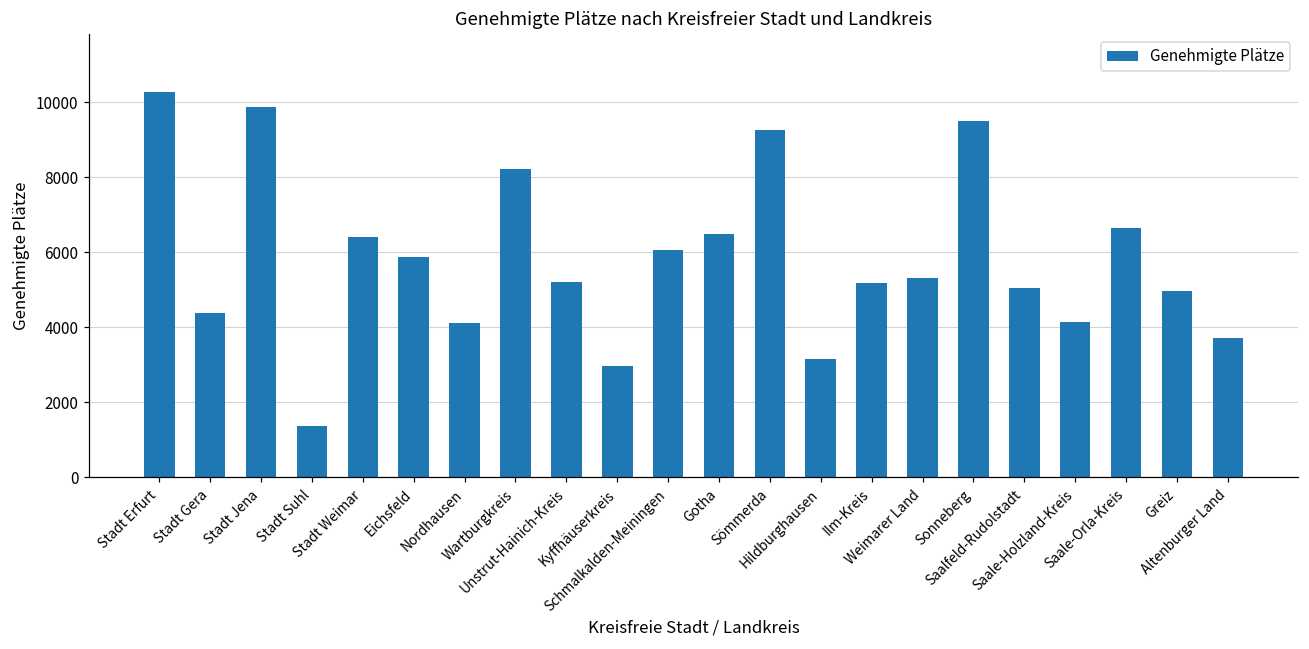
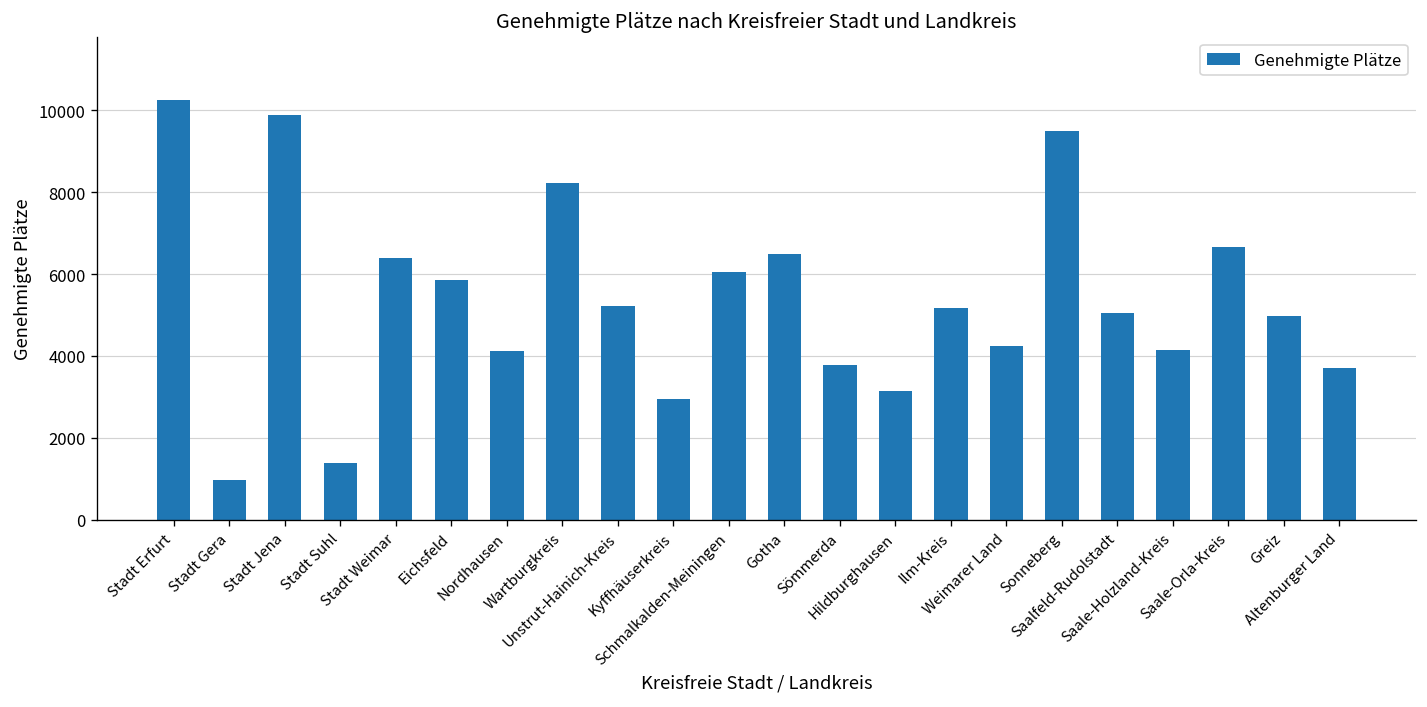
  {
    "Stadt Erfurt": 10300,
-   "Stadt Gera": 4400,
+   "Stadt Gera": 1000,
    "Stadt Jena": 9900,
    "Stadt Suhl": 1400,
    "Stadt Weimar": 6400,
    "Eichsfeld": 5900,
    "Nordhausen": 4100,
    "Wartburgkreis": 8200,
    "Unstrut-Hainich-Kreis": 5200,
    "Kyffhäuserkreis": 3000,
    "Schmalkalden-Meiningen": 6100,
    "Gotha": 6500,
-   "Sömmerda": 9300,
+   "Sömmerda": 3800,
    "Hildburghausen": 3100,
    "Ilm-Kreis": 5200,
-   "Weimarer Land": 5300,
+   "Weimarer Land": 4300,
    "Sonneberg": 9500,
    "Saalfeld-Rudolstadt": 5100,
    "Saale-Holzland-Kreis": 4100,
    "Saale-Orla-Kreis": 6700,
    "Greiz": 5000,
    "Altenburger Land": 3700
  }
